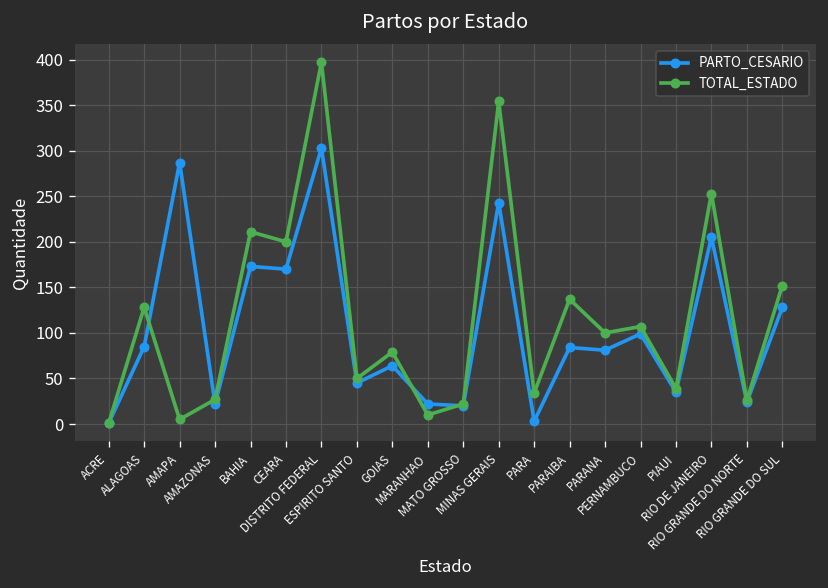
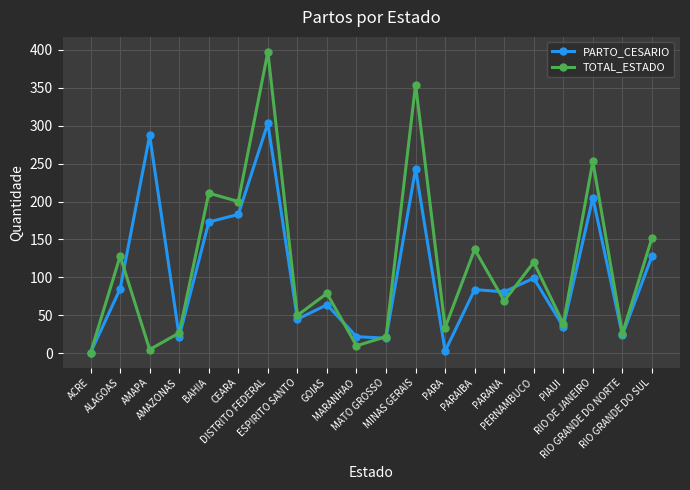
  {
    "PARTO_CESARIO": {
      "ALAGOAS": 90,
      "AMAPA": 290,
      "AMAZONAS": 20,
      "BAHIA": 170,
-     "CEARA": 170,
+     "CEARA": 180,
      "DISTRITO FEDERAL": 300,
      "ESPIRITO SANTO": 50,
      "GOIAS": 60,
      "MARANHAO": 20,
      "MINAS GERAIS": 240,
      "PARA": 0,
      "PARAIBA": 80,
      "PARANA": 80,
      "PERNAMBUCO": 100,
      "PIAUI": 40,
      "RIO DE JANEIRO": 210,
      "RIO GRANDE DO SUL": 130
    },
    "TOTAL_ESTADO": {
      "ALAGOAS": 130,
      "AMAPA": 10,
      "AMAZONAS": 30,
      "BAHIA": 210,
      "CEARA": 200,
      "DISTRITO FEDERAL": 400,
      "ESPIRITO SANTO": 50,
      "GOIAS": 80,
      "MARANHAO": 10,
      "MINAS GERAIS": 350,
      "PARA": 30,
      "PARAIBA": 140,
-     "PARANA": 100,
-     "PERNAMBUCO": 110,
+     "PARANA": 70,
+     "PERNAMBUCO": 120,
      "PIAUI": 40,
      "RIO DE JANEIRO": 250,
      "RIO GRANDE DO SUL": 150
    }
  }
